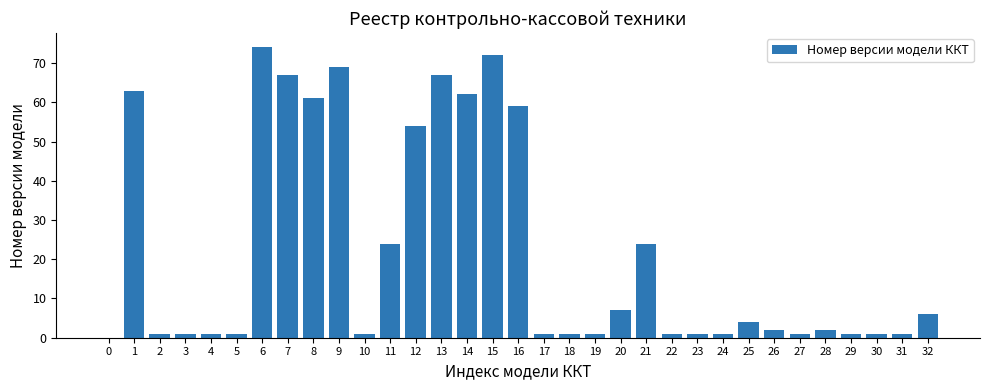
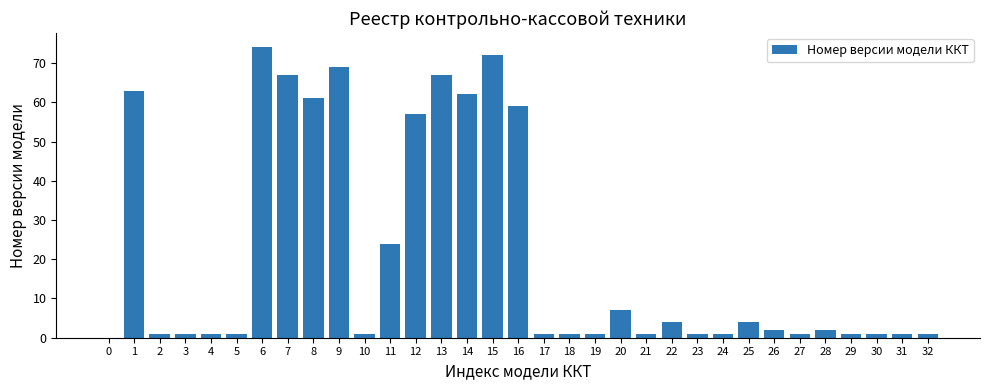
  {
    "0": 0,
    "1": 63,
    "2": 1,
    "3": 1,
    "4": 1,
    "5": 1,
    "6": 74,
    "7": 67,
    "8": 61,
    "9": 69,
    "10": 1,
    "11": 24,
-   "12": 54,
+   "12": 57,
    "13": 67,
    "14": 62,
    "15": 72,
    "16": 59,
    "17": 1,
    "18": 1,
    "19": 1,
    "20": 7,
-   "21": 24,
-   "22": 1,
+   "21": 1,
+   "22": 4,
    "23": 1,
    "24": 1,
    "25": 4,
    "26": 2,
    "27": 1,
    "28": 2,
    "29": 1,
    "30": 1,
    "31": 1,
-   "32": 6
+   "32": 1
  }
